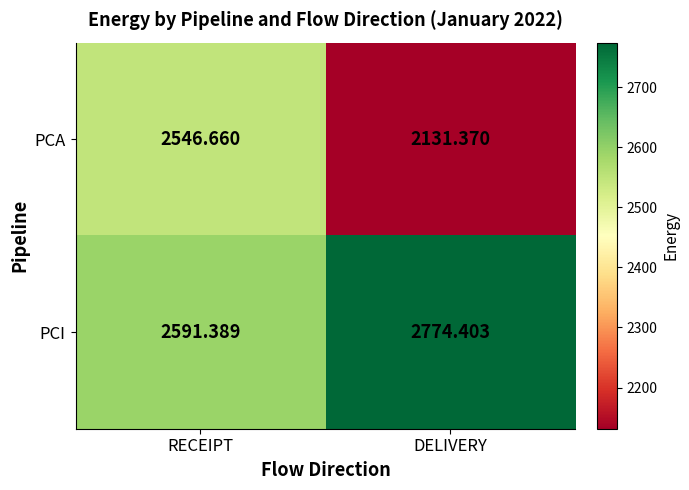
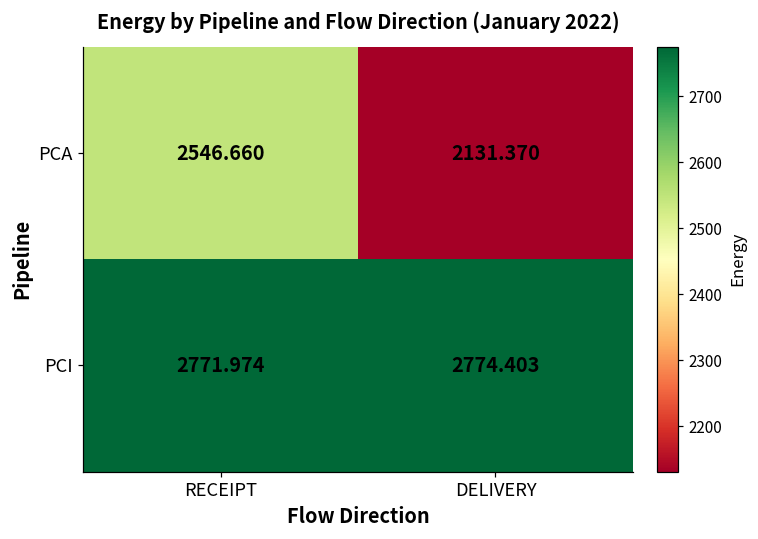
  {
    "PCA": {
      "RECEIPT": 2546.660,
      "DELIVERY": 2131.370
    },
    "PCI": {
-     "RECEIPT": 2591.389,
+     "RECEIPT": 2771.974,
      "DELIVERY": 2774.403
    }
  }
